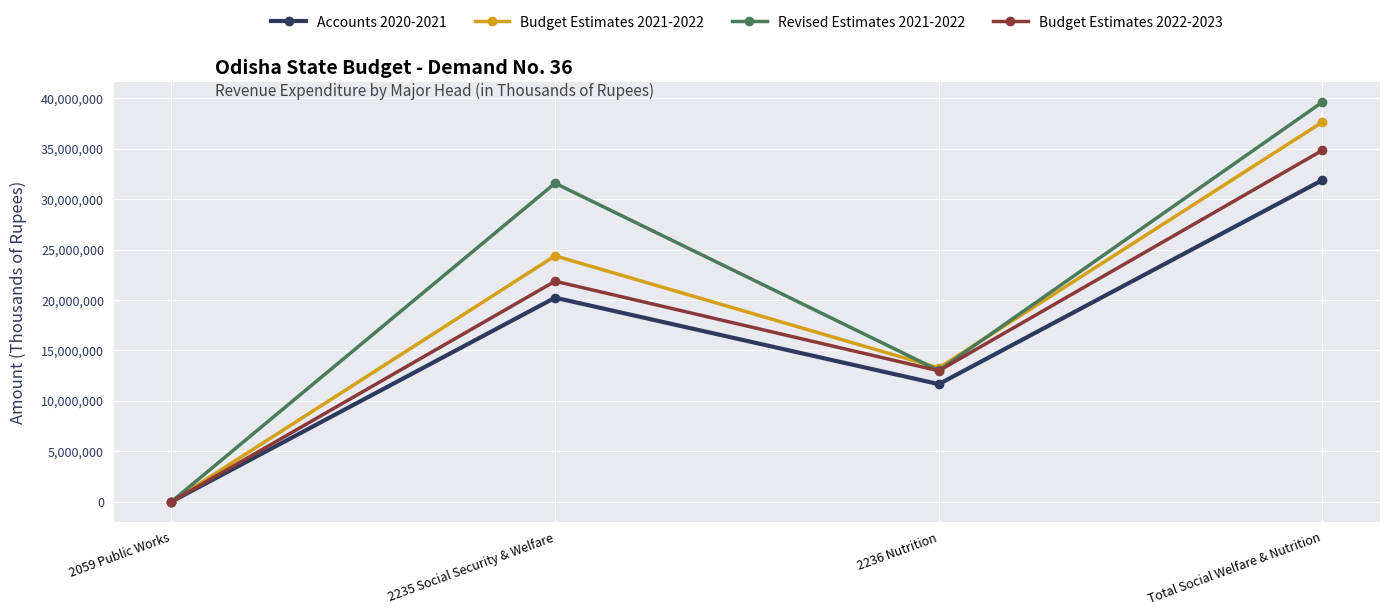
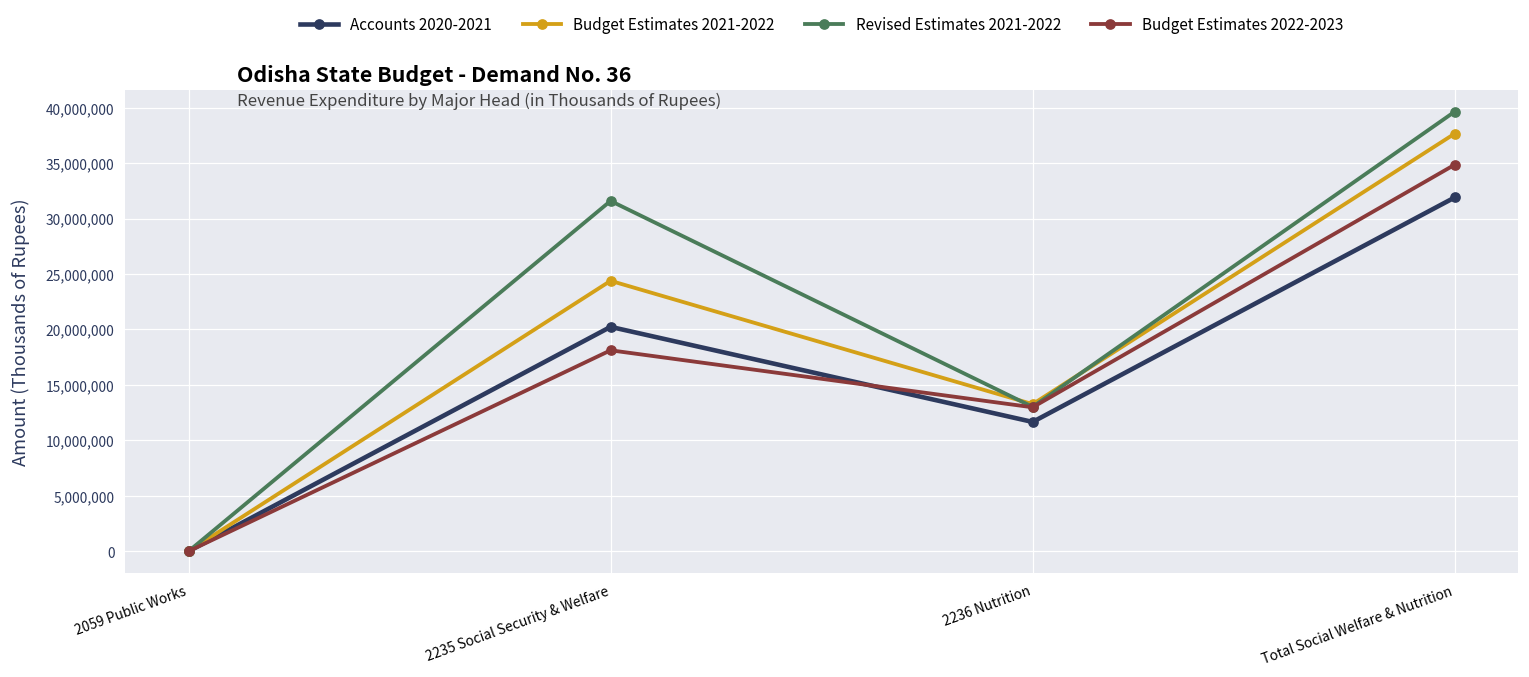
  {
    "Accounts 2020-2021": {
      "2235 Social Security & Welfare": "20,200,000",
      "2236 Nutrition": "11,700,000",
      "Total Social Welfare & Nutrition": "31,900,000"
    },
    "Budget Estimates 2021-2022": {
      "2235 Social Security & Welfare": "24,400,000",
      "Total Social Welfare & Nutrition": "37,700,000"
    },
    "Revised Estimates 2021-2022": {
      "2235 Social Security & Welfare": "31,600,000",
      "Total Social Welfare & Nutrition": "39,600,000"
    },
    "Budget Estimates 2022-2023": {
-     "2235 Social Security & Welfare": "21,900,000",
+     "2235 Social Security & Welfare": "18,100,000",
      "Total Social Welfare & Nutrition": "34,900,000"
    }
  }
